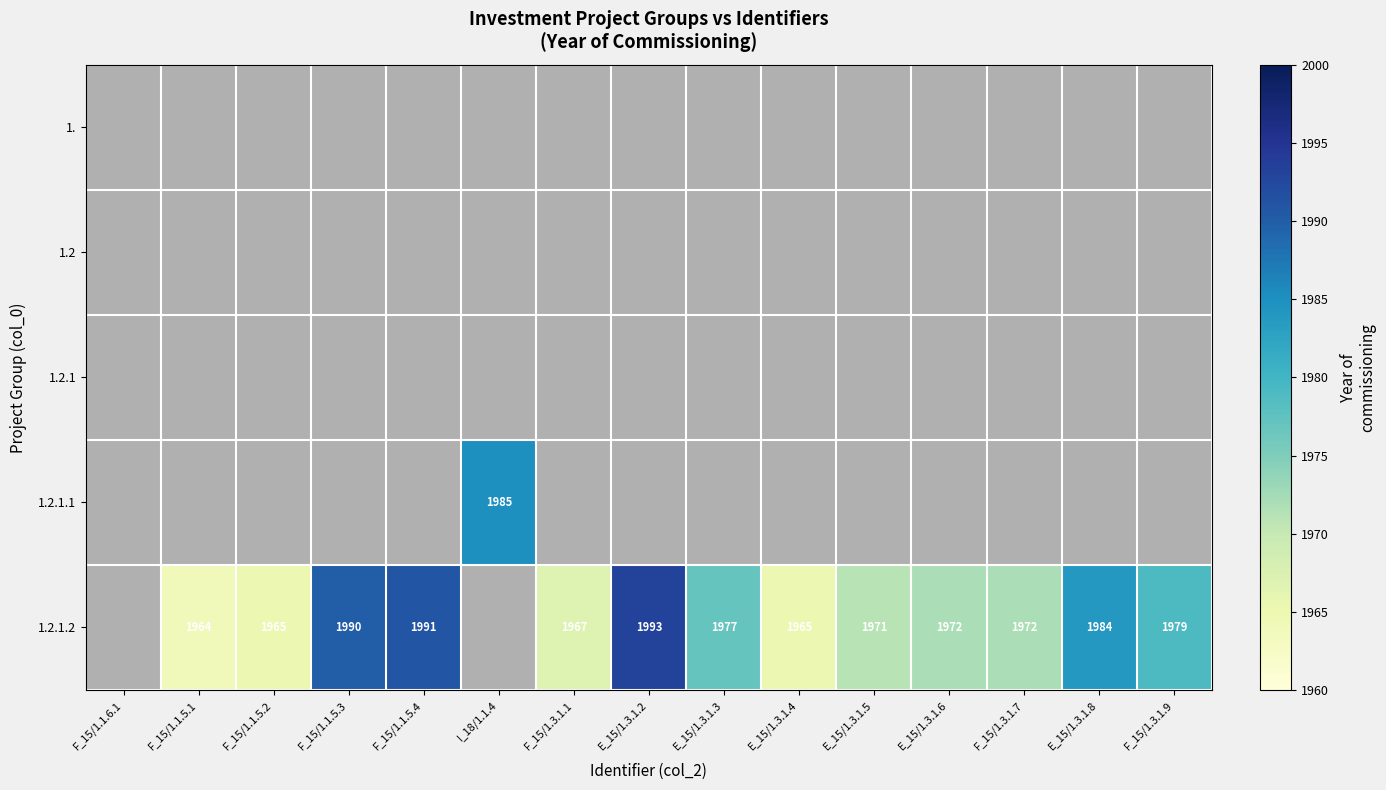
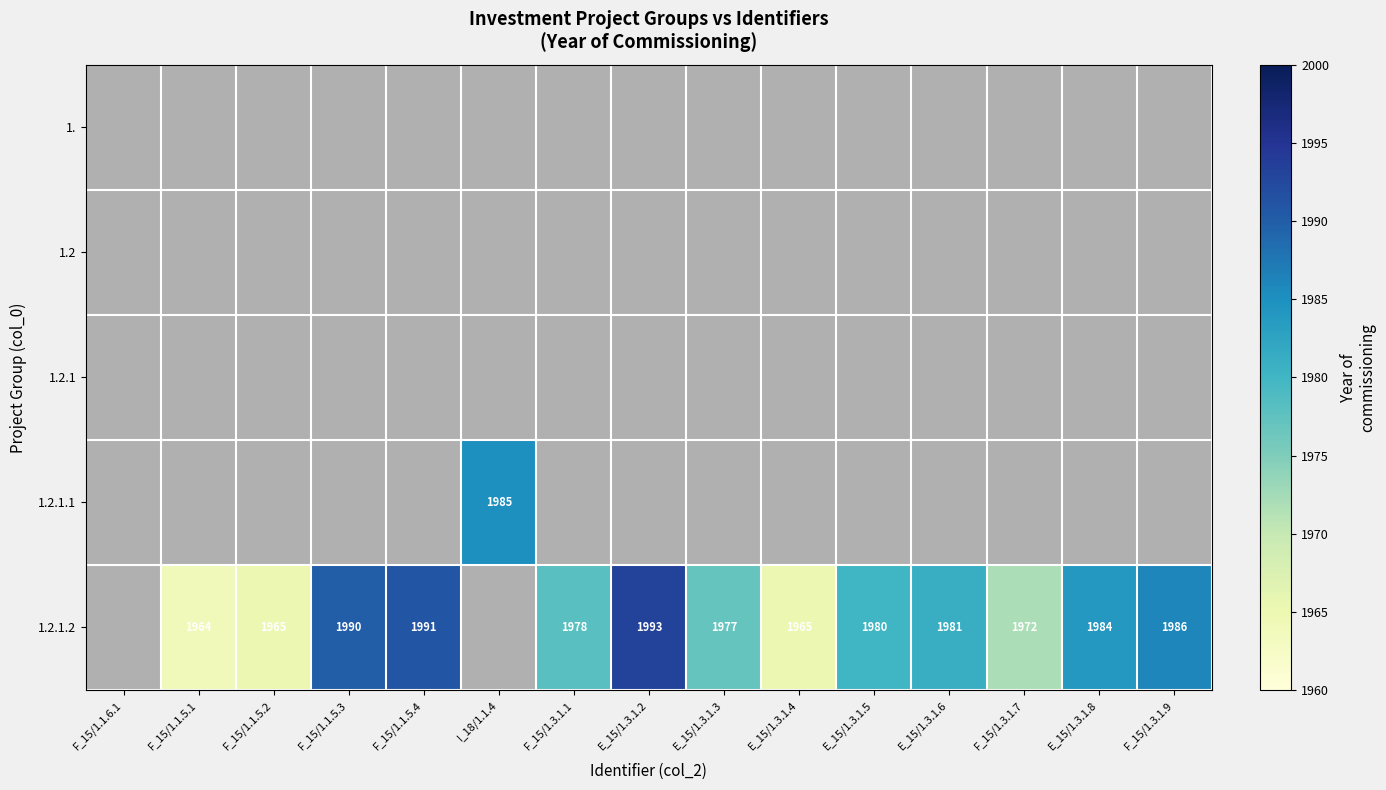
  {
    "1.2.1.1": {
      "I_18/1.1.4": 1985
    },
    "1.2.1.2": {
      "F_15/1.1.5.1": 1964,
      "F_15/1.1.5.2": 1965,
      "F_15/1.1.5.3": 1990,
      "F_15/1.1.5.4": 1991,
-     "F_15/1.3.1.1": 1967,
+     "F_15/1.3.1.1": 1978,
      "E_15/1.3.1.2": 1993,
      "E_15/1.3.1.3": 1977,
      "E_15/1.3.1.4": 1965,
-     "E_15/1.3.1.5": 1971,
-     "E_15/1.3.1.6": 1972,
+     "E_15/1.3.1.5": 1980,
+     "E_15/1.3.1.6": 1981,
      "F_15/1.3.1.7": 1972,
      "E_15/1.3.1.8": 1984,
-     "F_15/1.3.1.9": 1979
+     "F_15/1.3.1.9": 1986
    }
  }
